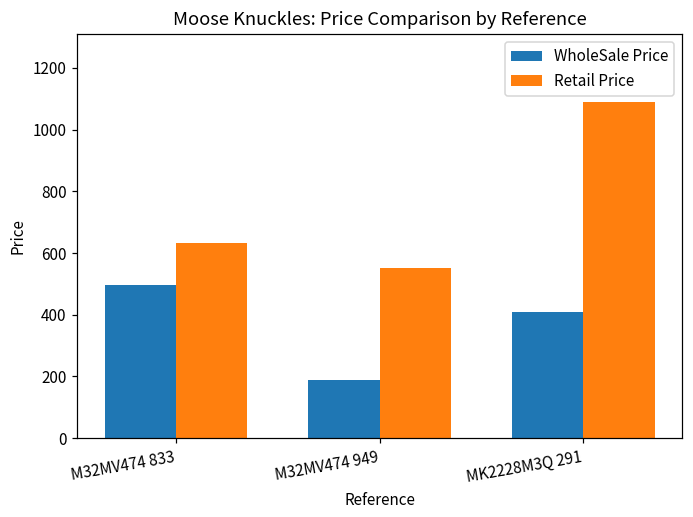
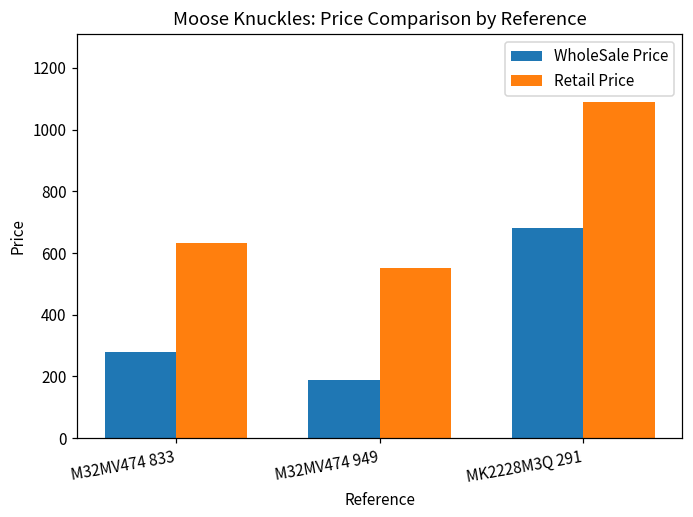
  {
    "WholeSale Price": {
-     "M32MV474 833": 500,
+     "M32MV474 833": 280,
      "M32MV474 949": 190,
-     "MK2228M3Q 291": 410
+     "MK2228M3Q 291": 680
    },
    "Retail Price": {
      "M32MV474 833": 630,
      "M32MV474 949": 550,
      "MK2228M3Q 291": 1090
    }
  }
